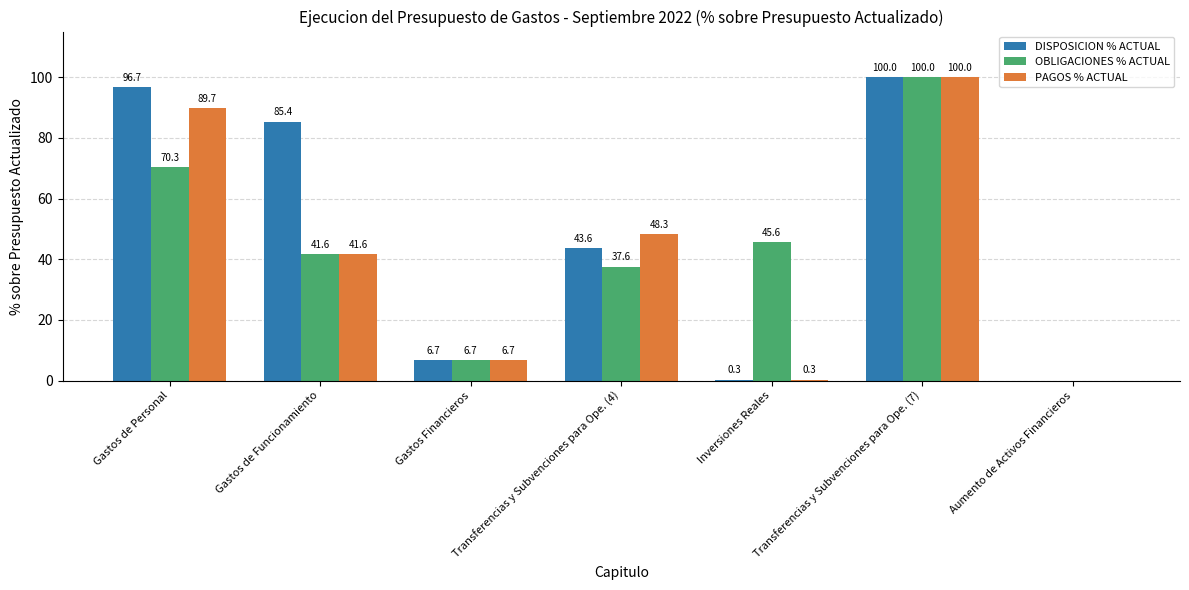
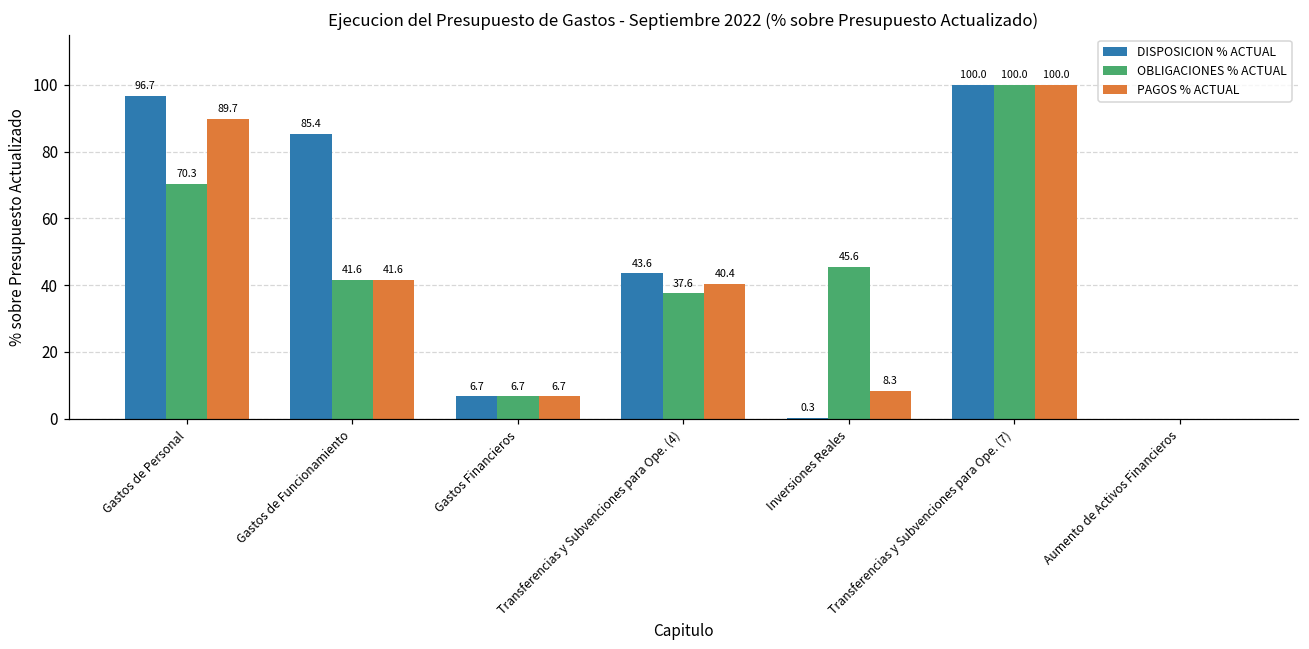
  {
    "DISPOSICION % ACTUAL": {
      "Gastos de Personal": 96.7,
      "Gastos de Funcionamiento": 85.4,
      "Gastos Financieros": 6.7,
      "Transferencias y Subvenciones para Ope. (4)": 43.6,
      "Inversiones Reales": 0.3,
      "Transferencias y Subvenciones para Ope. (7)": 100.0
    },
    "OBLIGACIONES % ACTUAL": {
      "Gastos de Personal": 70.3,
      "Gastos de Funcionamiento": 41.6,
      "Gastos Financieros": 6.7,
      "Transferencias y Subvenciones para Ope. (4)": 37.6,
      "Inversiones Reales": 45.6,
      "Transferencias y Subvenciones para Ope. (7)": 100.0
    },
    "PAGOS % ACTUAL": {
      "Gastos de Personal": 89.7,
      "Gastos de Funcionamiento": 41.6,
      "Gastos Financieros": 6.7,
-     "Transferencias y Subvenciones para Ope. (4)": 48.3,
-     "Inversiones Reales": 0.3,
+     "Transferencias y Subvenciones para Ope. (4)": 40.4,
+     "Inversiones Reales": 8.3,
      "Transferencias y Subvenciones para Ope. (7)": 100.0
    }
  }
